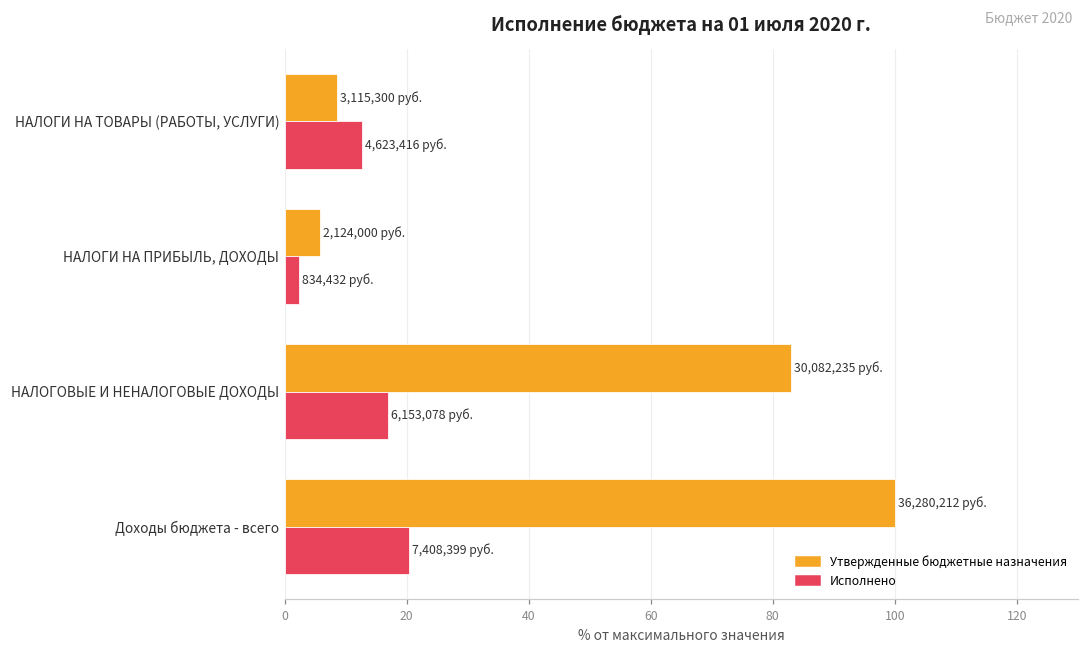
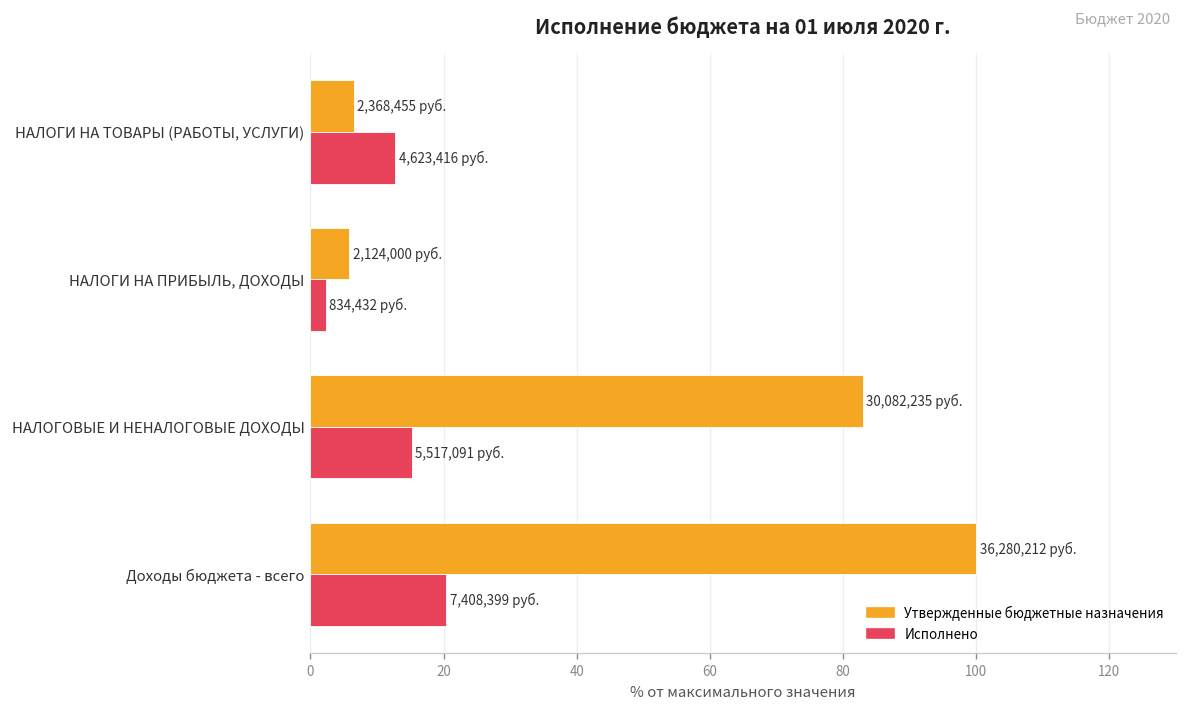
  {
    "Утвержденные бюджетные назначения": {
-     "НАЛОГИ НА ТОВАРЫ (РАБОТЫ, УСЛУГИ)": "3,115,300"
+     "НАЛОГИ НА ТОВАРЫ (РАБОТЫ, УСЛУГИ)": "2,368,455"
    },
    "Исполнено": {
-     "НАЛОГОВЫЕ И НЕНАЛОГОВЫЕ ДОХОДЫ": "6,153,078"
+     "НАЛОГОВЫЕ И НЕНАЛОГОВЫЕ ДОХОДЫ": "5,517,091"
    }
  }
